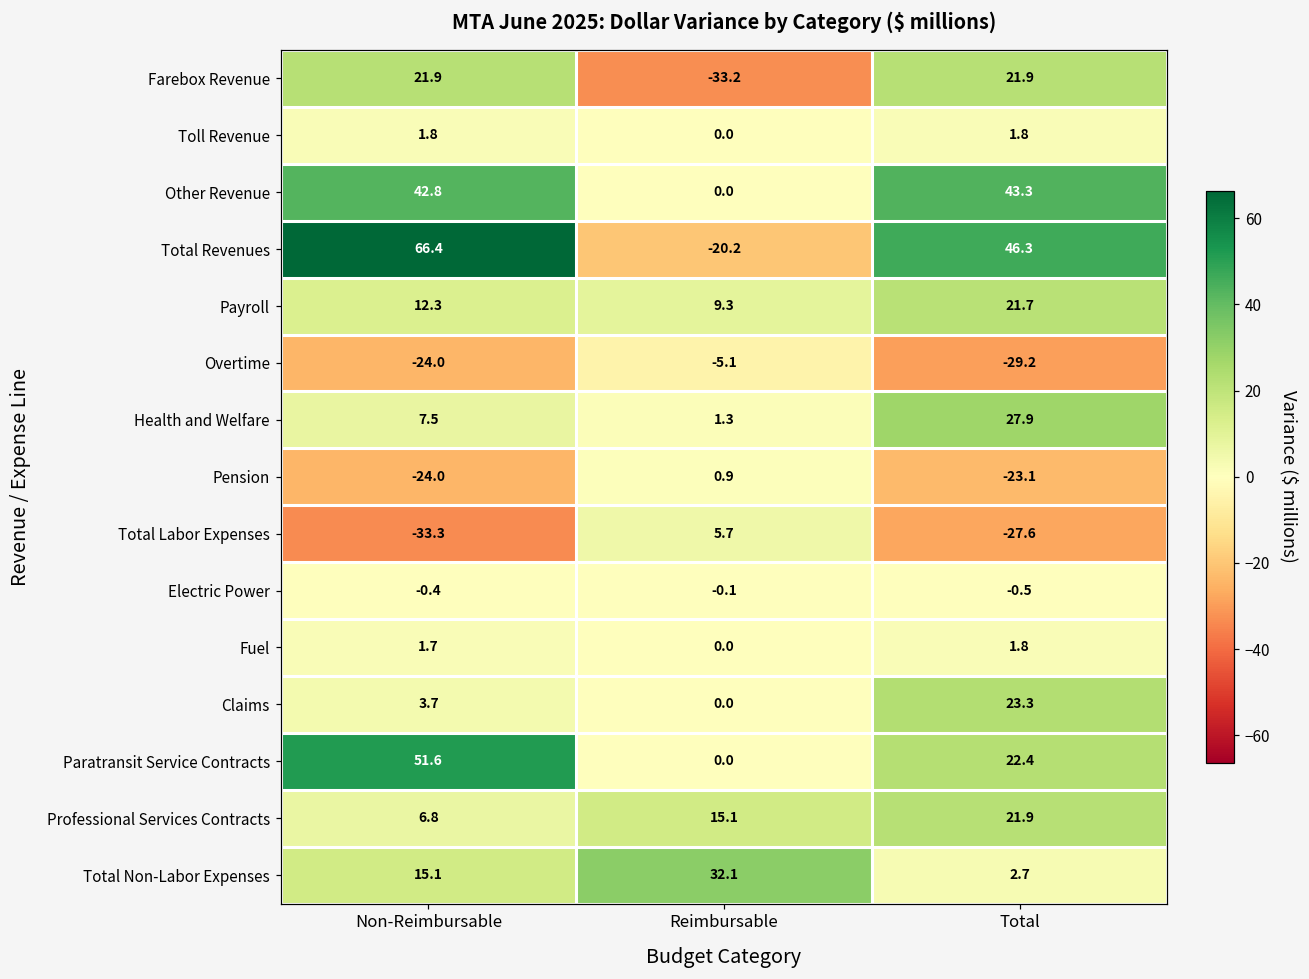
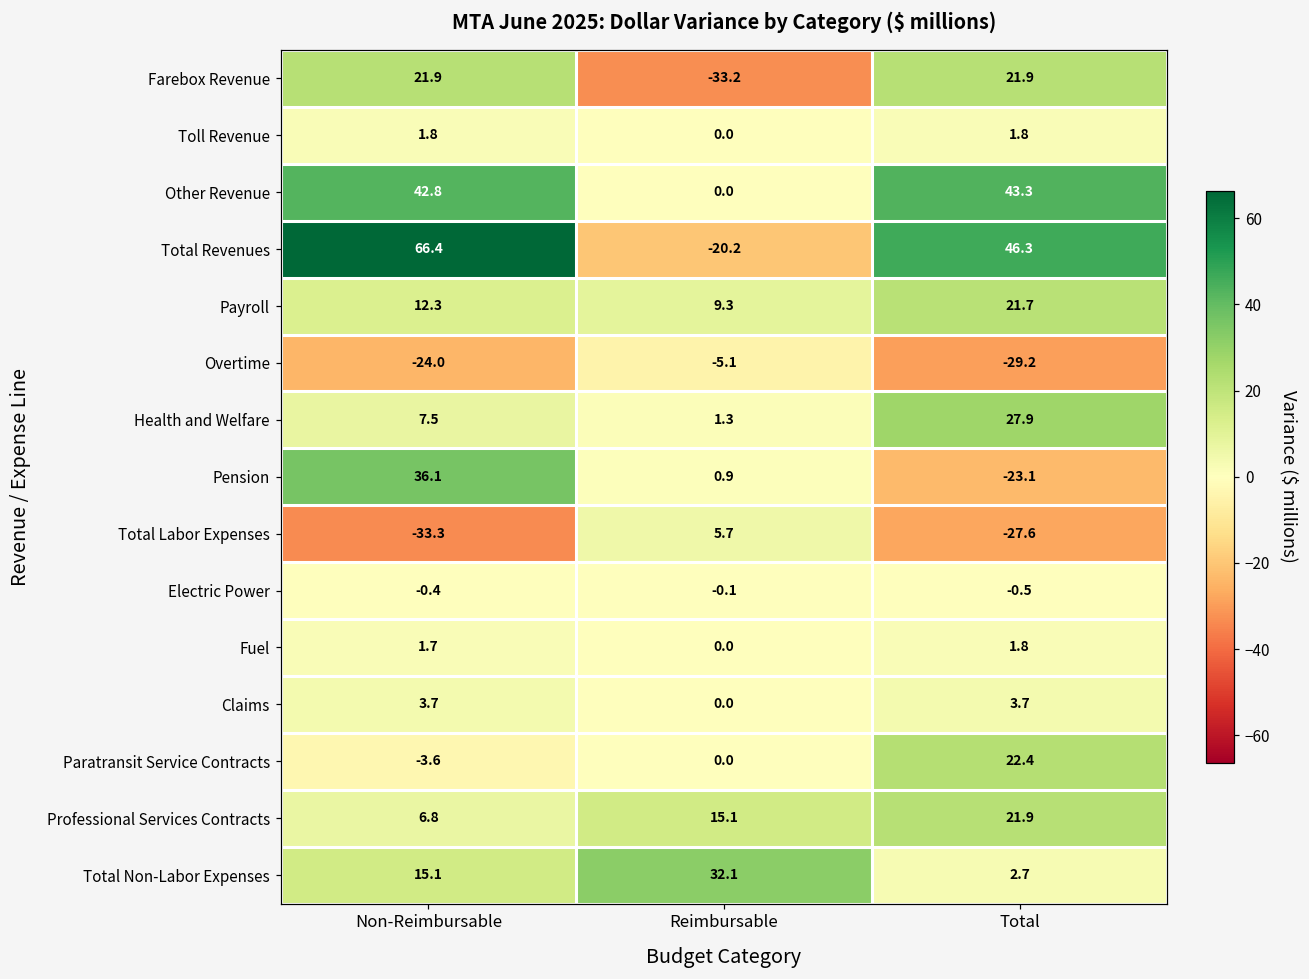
  {
    "Farebox Revenue": {
      "Non-Reimbursable": 21.9,
      "Reimbursable": -33.2,
      "Total": 21.9
    },
    "Toll Revenue": {
      "Non-Reimbursable": 1.8,
      "Reimbursable": 0.0,
      "Total": 1.8
    },
    "Other Revenue": {
      "Non-Reimbursable": 42.8,
      "Reimbursable": 0.0,
      "Total": 43.3
    },
    "Total Revenues": {
      "Non-Reimbursable": 66.4,
      "Reimbursable": -20.2,
      "Total": 46.3
    },
    "Payroll": {
      "Non-Reimbursable": 12.3,
      "Reimbursable": 9.3,
      "Total": 21.7
    },
    "Overtime": {
      "Non-Reimbursable": -24.0,
      "Reimbursable": -5.1,
      "Total": -29.2
    },
    "Health and Welfare": {
      "Non-Reimbursable": 7.5,
      "Reimbursable": 1.3,
      "Total": 27.9
    },
    "Pension": {
-     "Non-Reimbursable": -24.0,
+     "Non-Reimbursable": 36.1,
      "Reimbursable": 0.9,
      "Total": -23.1
    },
    "Total Labor Expenses": {
      "Non-Reimbursable": -33.3,
      "Reimbursable": 5.7,
      "Total": -27.6
    },
    "Electric Power": {
      "Non-Reimbursable": -0.4,
      "Reimbursable": -0.1,
      "Total": -0.5
    },
    "Fuel": {
      "Non-Reimbursable": 1.7,
      "Reimbursable": 0.0,
      "Total": 1.8
    },
    "Claims": {
      "Non-Reimbursable": 3.7,
      "Reimbursable": 0.0,
-     "Total": 23.3
+     "Total": 3.7
    },
    "Paratransit Service Contracts": {
-     "Non-Reimbursable": 51.6,
+     "Non-Reimbursable": -3.6,
      "Reimbursable": 0.0,
      "Total": 22.4
    },
    "Professional Services Contracts": {
      "Non-Reimbursable": 6.8,
      "Reimbursable": 15.1,
      "Total": 21.9
    },
    "Total Non-Labor Expenses": {
      "Non-Reimbursable": 15.1,
      "Reimbursable": 32.1,
      "Total": 2.7
    }
  }
